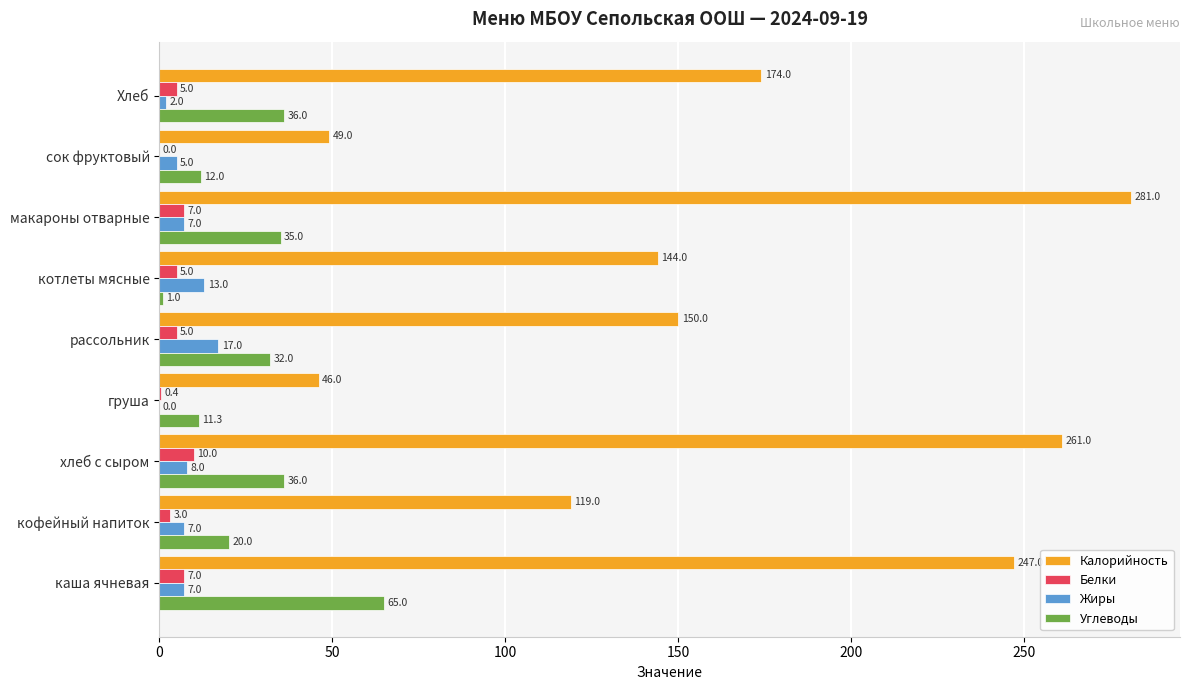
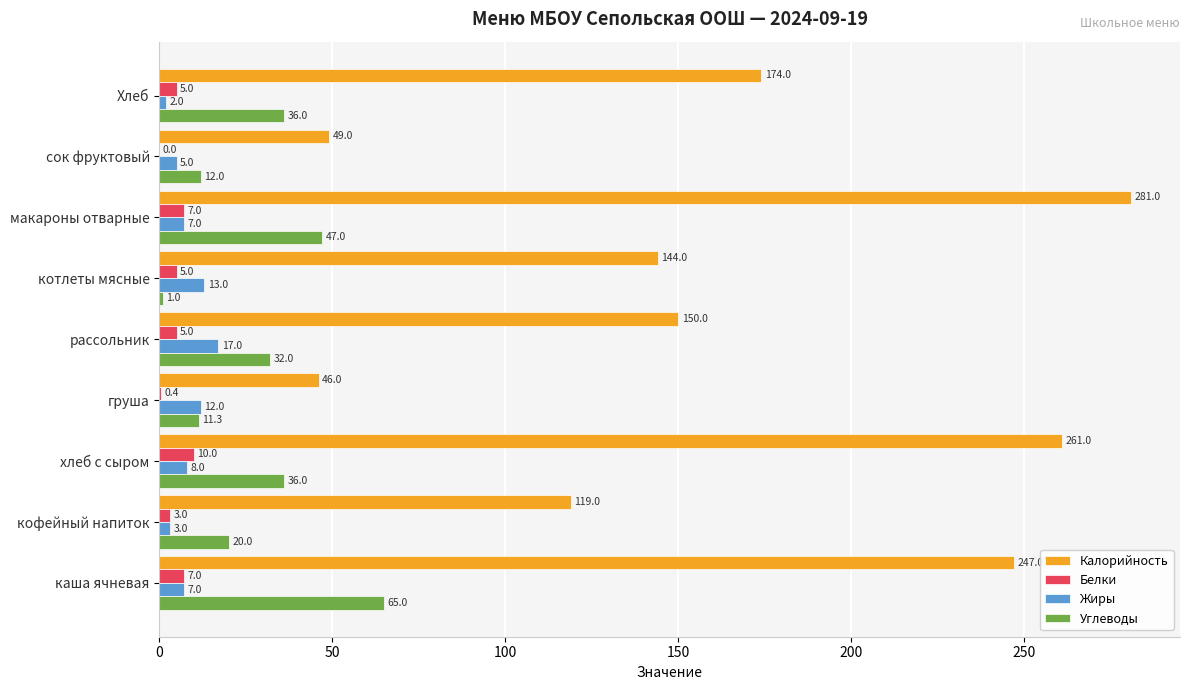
  {
    "Калорийность": {
      "Хлеб": 174.0,
      "сок фруктовый": 49.0,
      "макароны отварные": 281.0,
      "котлеты мясные": 144.0,
      "рассольник": 150.0,
      "груша": 46.0,
      "хлеб с сыром": 261.0,
      "кофейный напиток": 119.0
    },
    "Белки": {
      "Хлеб": 5.0,
      "сок фруктовый": 0.0,
      "макароны отварные": 7.0,
      "котлеты мясные": 5.0,
      "рассольник": 5.0,
      "груша": 0.4,
      "хлеб с сыром": 10.0,
      "кофейный напиток": 3.0,
      "каша ячневая": 7.0
    },
    "Жиры": {
      "Хлеб": 2.0,
      "сок фруктовый": 5.0,
      "макароны отварные": 7.0,
      "котлеты мясные": 13.0,
      "рассольник": 17.0,
-     "груша": 0.0,
+     "груша": 12.0,
      "хлеб с сыром": 8.0,
-     "кофейный напиток": 7.0,
+     "кофейный напиток": 3.0,
      "каша ячневая": 7.0
    },
    "Углеводы": {
      "Хлеб": 36.0,
      "сок фруктовый": 12.0,
-     "макароны отварные": 35.0,
+     "макароны отварные": 47.0,
      "котлеты мясные": 1.0,
      "рассольник": 32.0,
      "груша": 11.3,
      "хлеб с сыром": 36.0,
      "кофейный напиток": 20.0,
      "каша ячневая": 65.0
    }
  }
